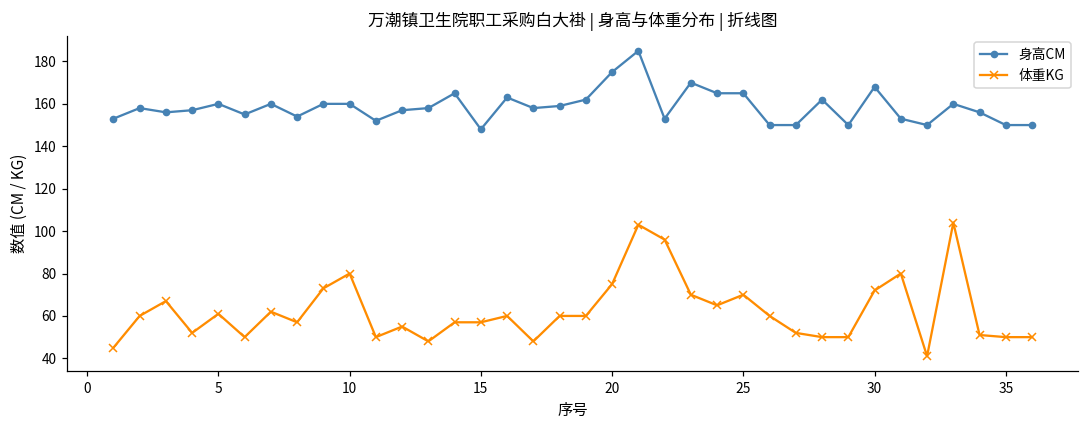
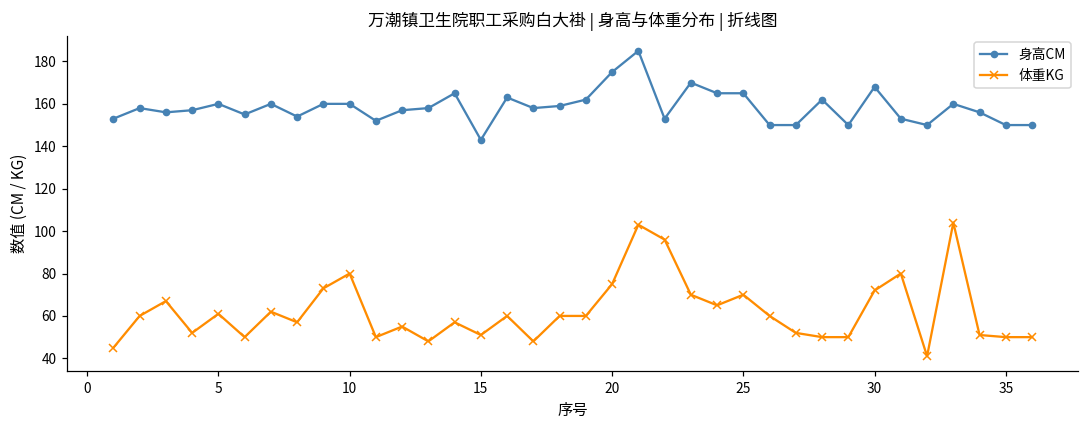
  {
    "身高CM": {
      "5": 160,
      "10": 160,
-     "15": 148,
+     "15": 143,
      "20": 175,
      "25": 165,
      "30": 168,
      "35": 150
    },
    "体重KG": {
      "5": 61,
      "10": 80,
-     "15": 57,
+     "15": 51,
      "20": 75,
      "25": 70,
      "30": 72,
      "35": 50
    }
  }
